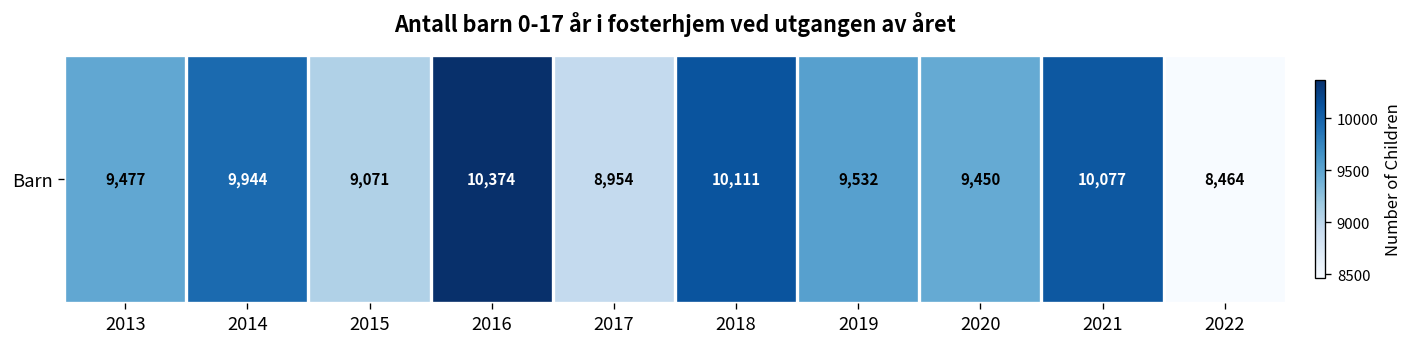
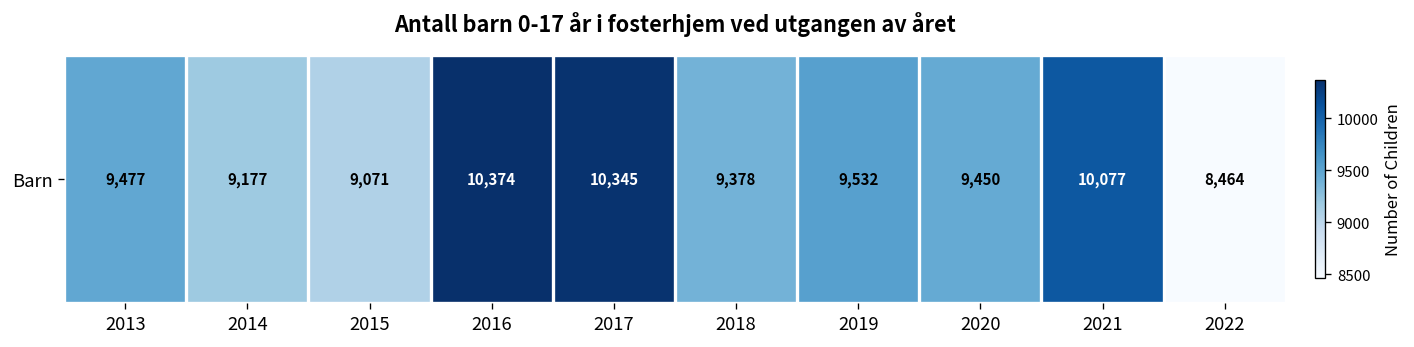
  {
    "Barn": {
      "2013": "9,477",
-     "2014": "9,944",
+     "2014": "9,177",
      "2015": "9,071",
      "2016": "10,374",
-     "2017": "8,954",
-     "2018": "10,111",
+     "2017": "10,345",
+     "2018": "9,378",
      "2019": "9,532",
      "2020": "9,450",
      "2021": "10,077",
      "2022": "8,464"
    }
  }
